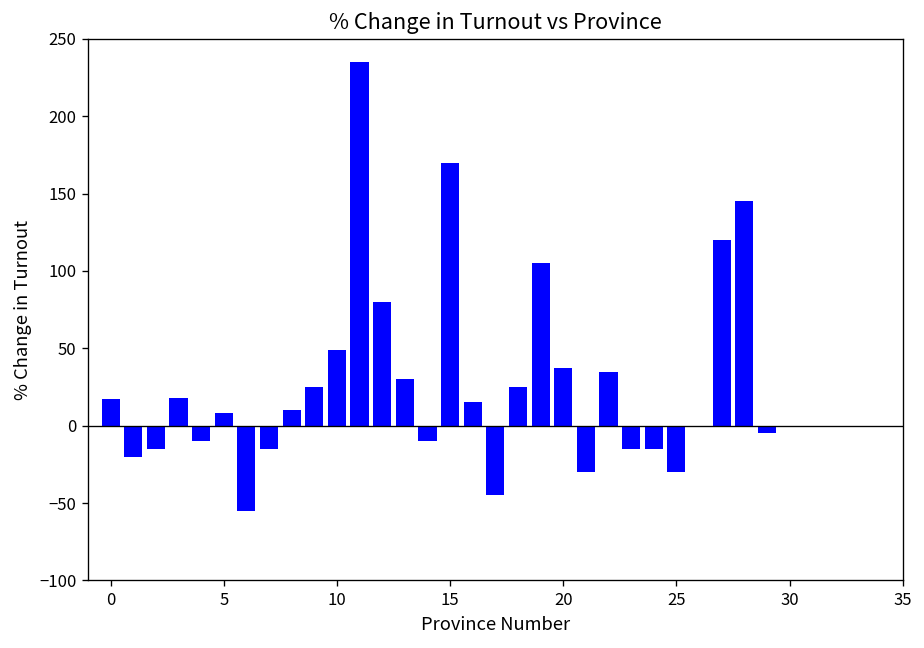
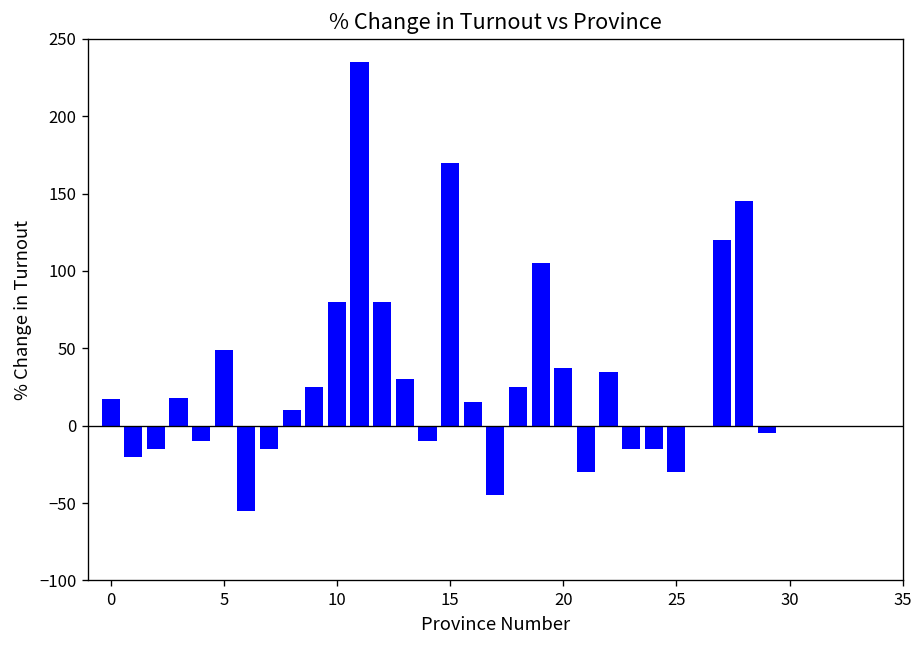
  {
    "0": 17,
-   "5": 8,
-   "10": 49,
+   "5": 49,
+   "10": 80,
    "15": 170,
    "20": 37,
    "25": -30
  }
